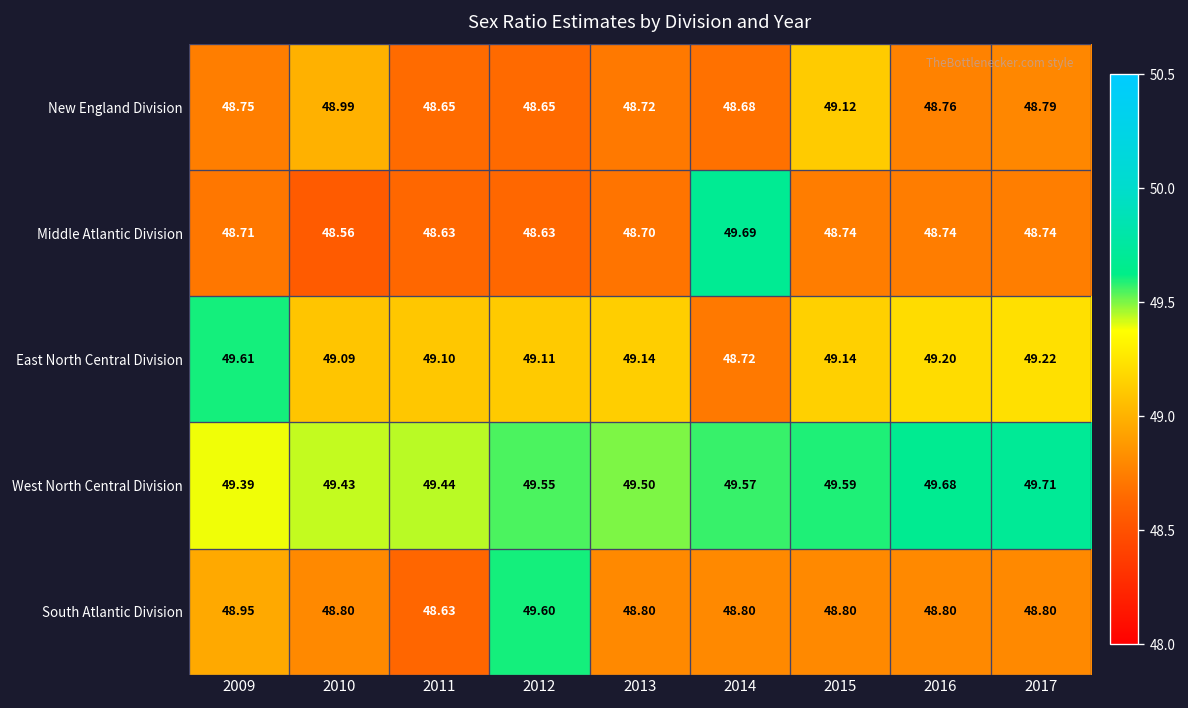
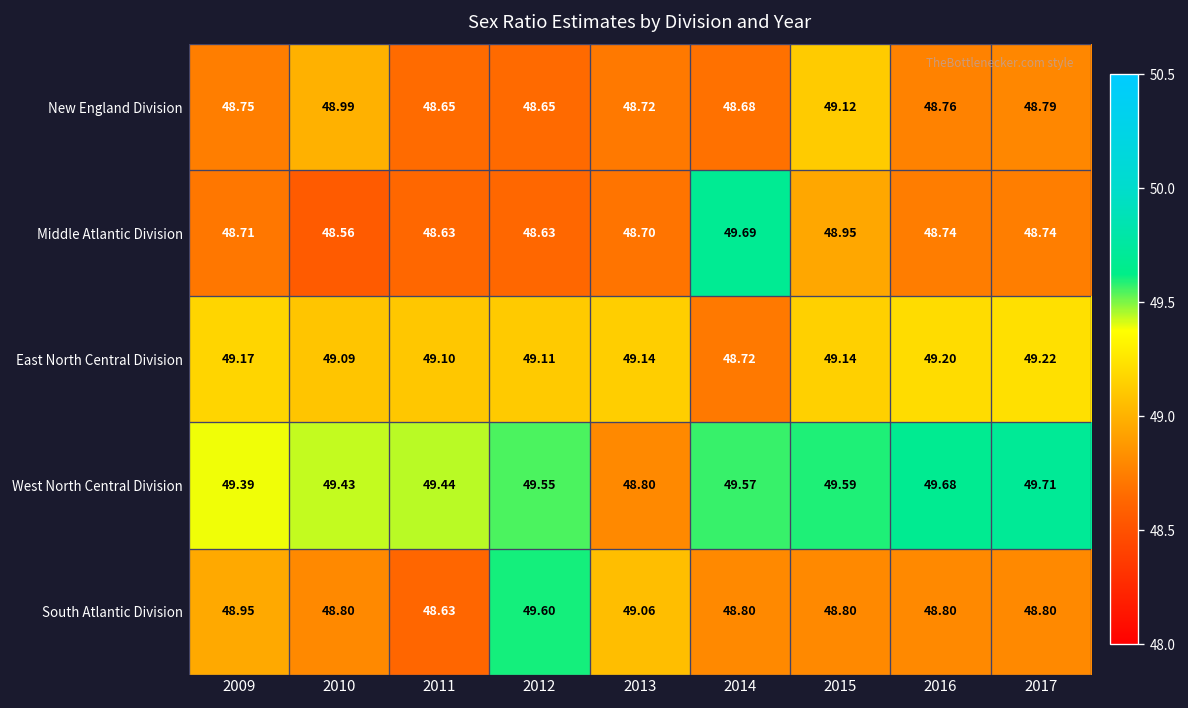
  {
    "New England Division": {
      "2009": 48.75,
      "2010": 48.99,
      "2011": 48.65,
      "2012": 48.65,
      "2013": 48.72,
      "2014": 48.68,
      "2015": 49.12,
      "2016": 48.76
    },
    "Middle Atlantic Division": {
      "2009": 48.71,
      "2010": 48.56,
      "2011": 48.63,
      "2012": 48.63,
      "2013": 48.70,
      "2014": 49.69,
-     "2015": 48.74,
+     "2015": 48.95,
      "2016": 48.74,
      "2017": 48.74
    },
    "East North Central Division": {
-     "2009": 49.61,
+     "2009": 49.17,
      "2010": 49.09,
      "2011": 49.10,
      "2012": 49.11,
      "2013": 49.14,
      "2014": 48.72,
      "2015": 49.14,
      "2016": 49.20,
      "2017": 49.22
    },
    "West North Central Division": {
      "2009": 49.39,
      "2010": 49.43,
      "2011": 49.44,
      "2012": 49.55,
-     "2013": 49.50,
+     "2013": 48.80,
      "2014": 49.57,
      "2015": 49.59,
      "2016": 49.68,
      "2017": 49.71
    },
    "South Atlantic Division": {
      "2009": 48.95,
      "2010": 48.80,
      "2011": 48.63,
      "2012": 49.60,
-     "2013": 48.80,
+     "2013": 49.06,
      "2014": 48.80,
      "2015": 48.80,
      "2016": 48.80,
      "2017": 48.80
    }
  }
